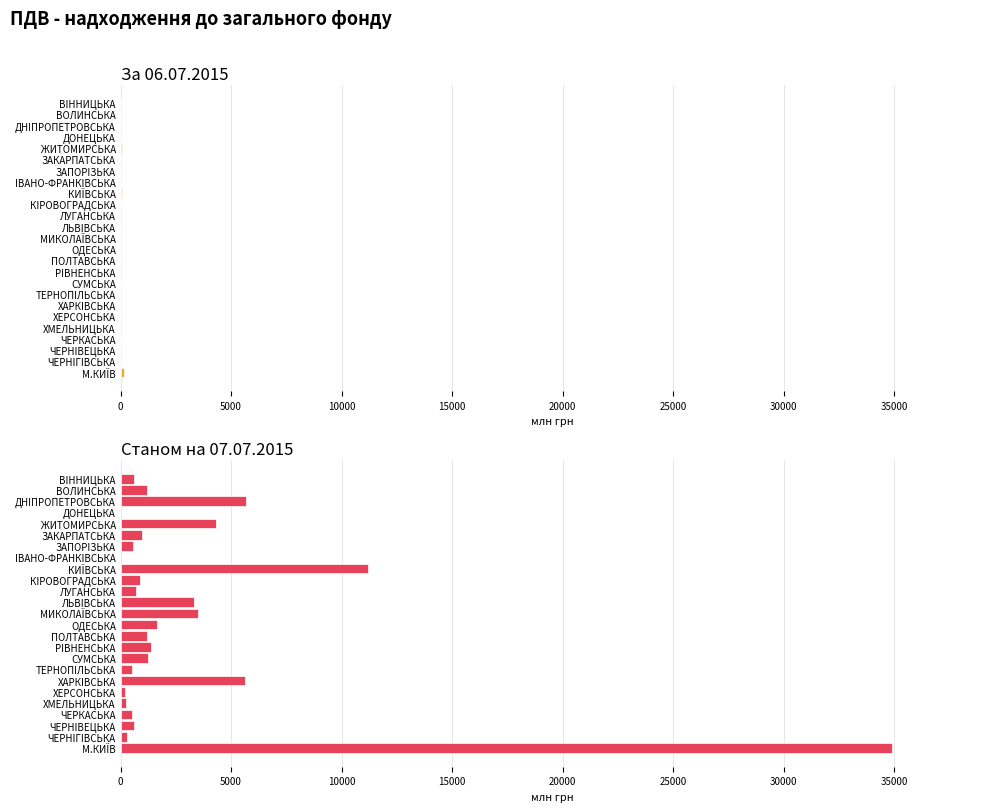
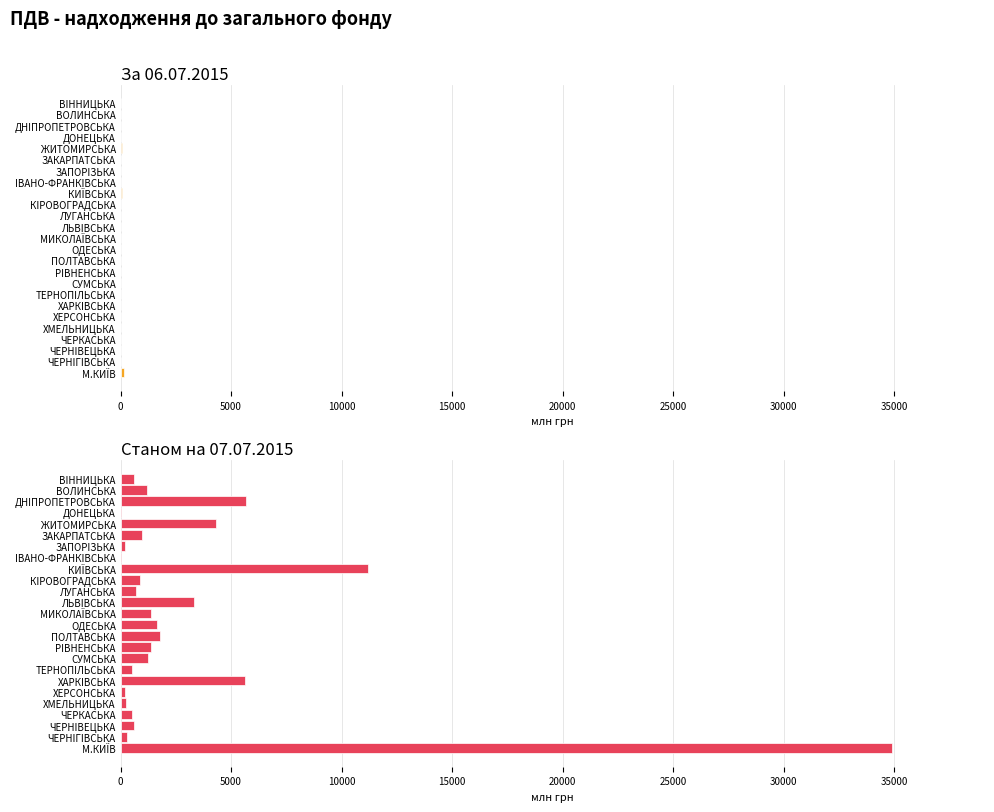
  {
    "За 06.07.2015": {
      "М.КИЇВ": 200
    },
    "Станом на 07.07.2015": {
      "ВІННИЦЬКА": 600,
      "ВОЛИНСЬКА": 1200,
      "ДНІПРОПЕТРОВСЬКА": 5700,
      "ЖИТОМИРСЬКА": 4300,
      "ЗАКАРПАТСЬКА": 1000,
-     "ЗАПОРІЗЬКА": 600,
+     "ЗАПОРІЗЬКА": 200,
      "КИЇВСЬКА": 11200,
      "КІРОВОГРАДСЬКА": 900,
      "ЛУГАНСЬКА": 700,
      "ЛЬВІВСЬКА": 3300,
-     "МИКОЛАЇВСЬКА": 3500,
+     "МИКОЛАЇВСЬКА": 1400,
      "ОДЕСЬКА": 1600,
-     "ПОЛТАВСЬКА": 1200,
+     "ПОЛТАВСЬКА": 1800,
      "РІВНЕНСЬКА": 1400,
      "СУМСЬКА": 1300,
      "ТЕРНОПІЛЬСЬКА": 500,
      "ХАРКІВСЬКА": 5600,
      "ХЕРСОНСЬКА": 200,
      "ХМЕЛЬНИЦЬКА": 200,
      "ЧЕРКАСЬКА": 500,
      "ЧЕРНІВЕЦЬКА": 600,
      "ЧЕРНІГІВСЬКА": 300,
      "М.КИЇВ": 34900
    }
  }
